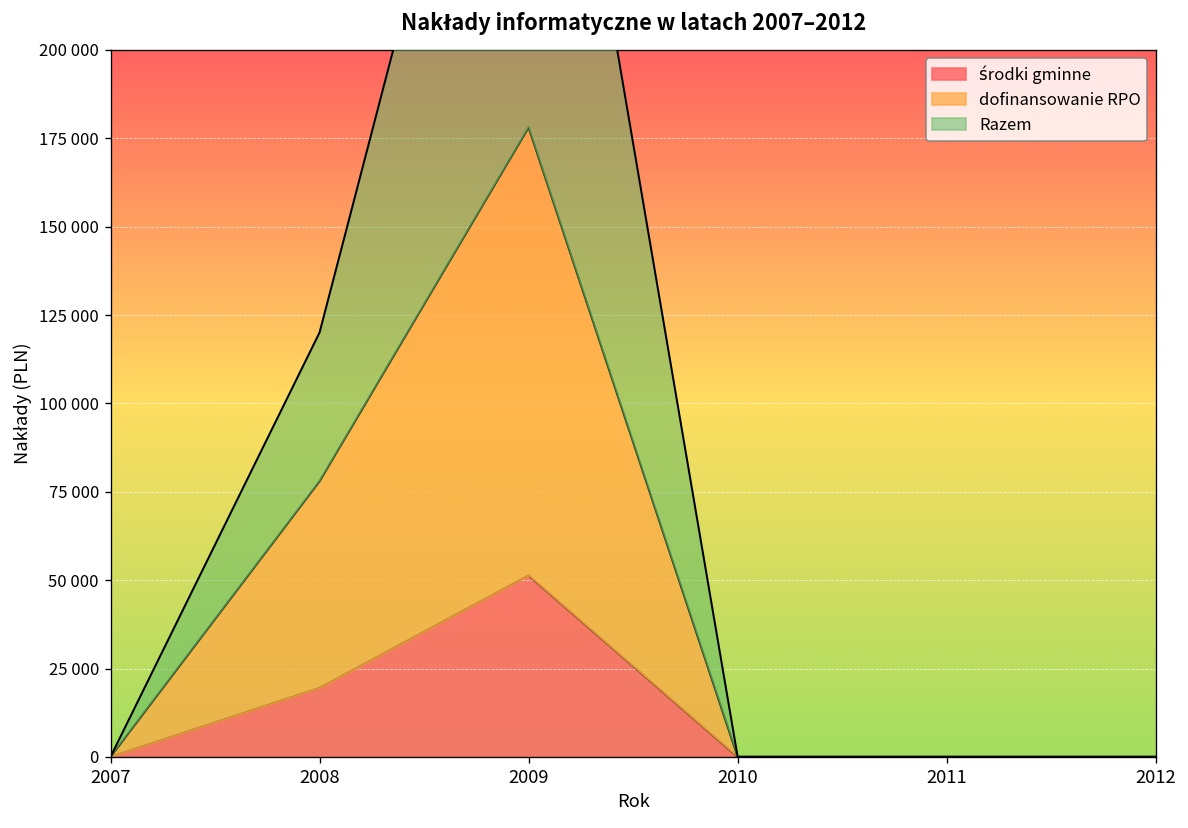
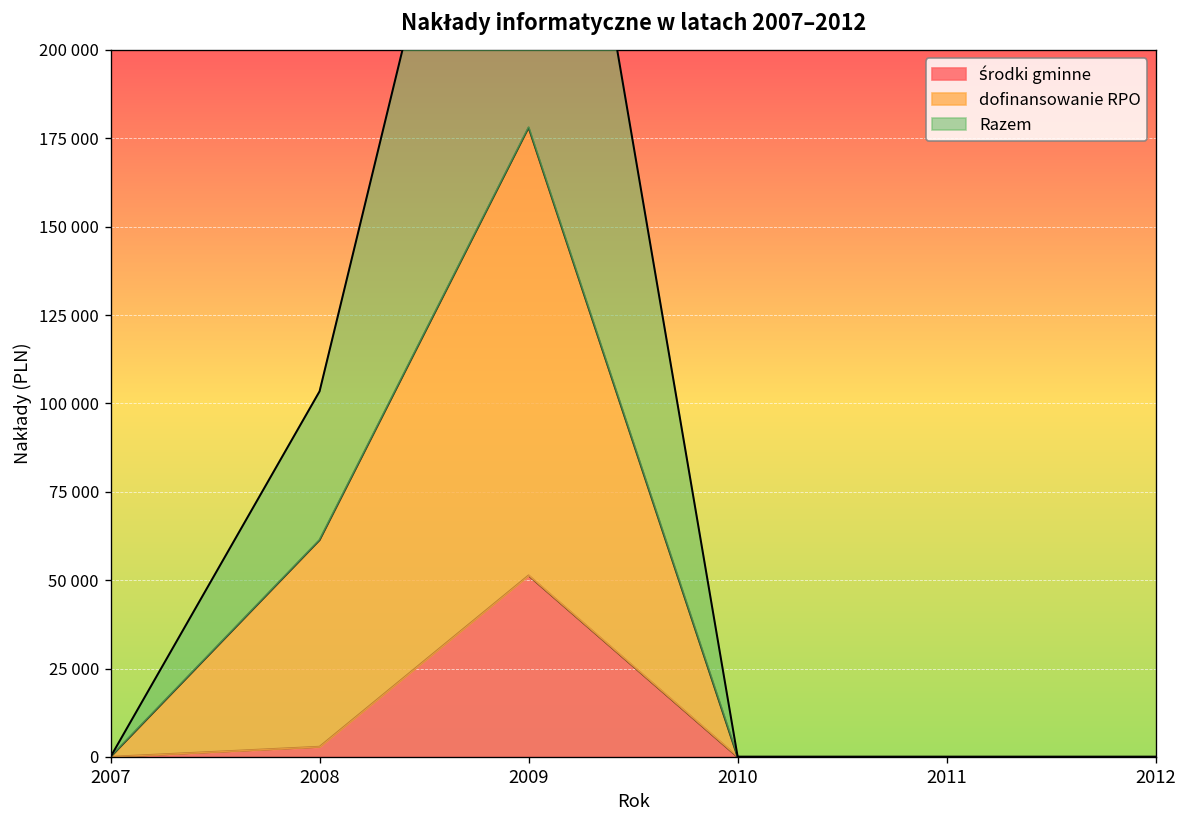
  {
    "środki gminne": {
-     "2008": 20000,
+     "2008": 3000,
      "2009": 51000
    },
    "dofinansowanie RPO": {
      "2008": 59000,
      "2009": 127000
    },
    "Razem": {
      "2008": 42000
    }
  }
